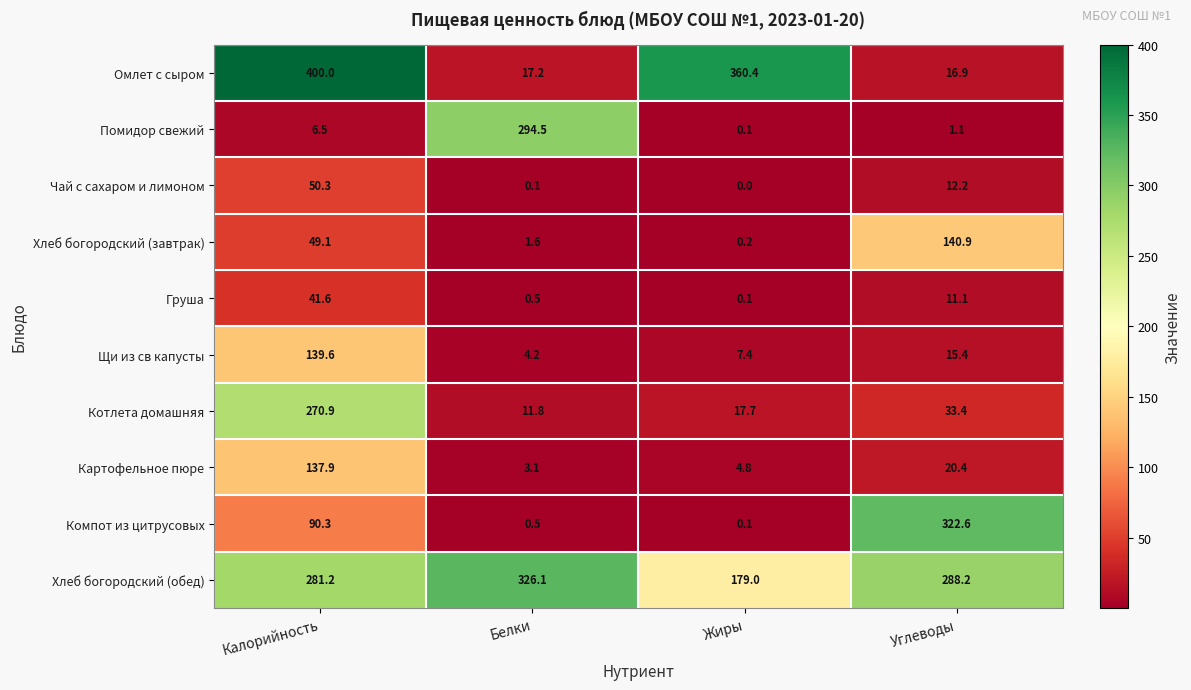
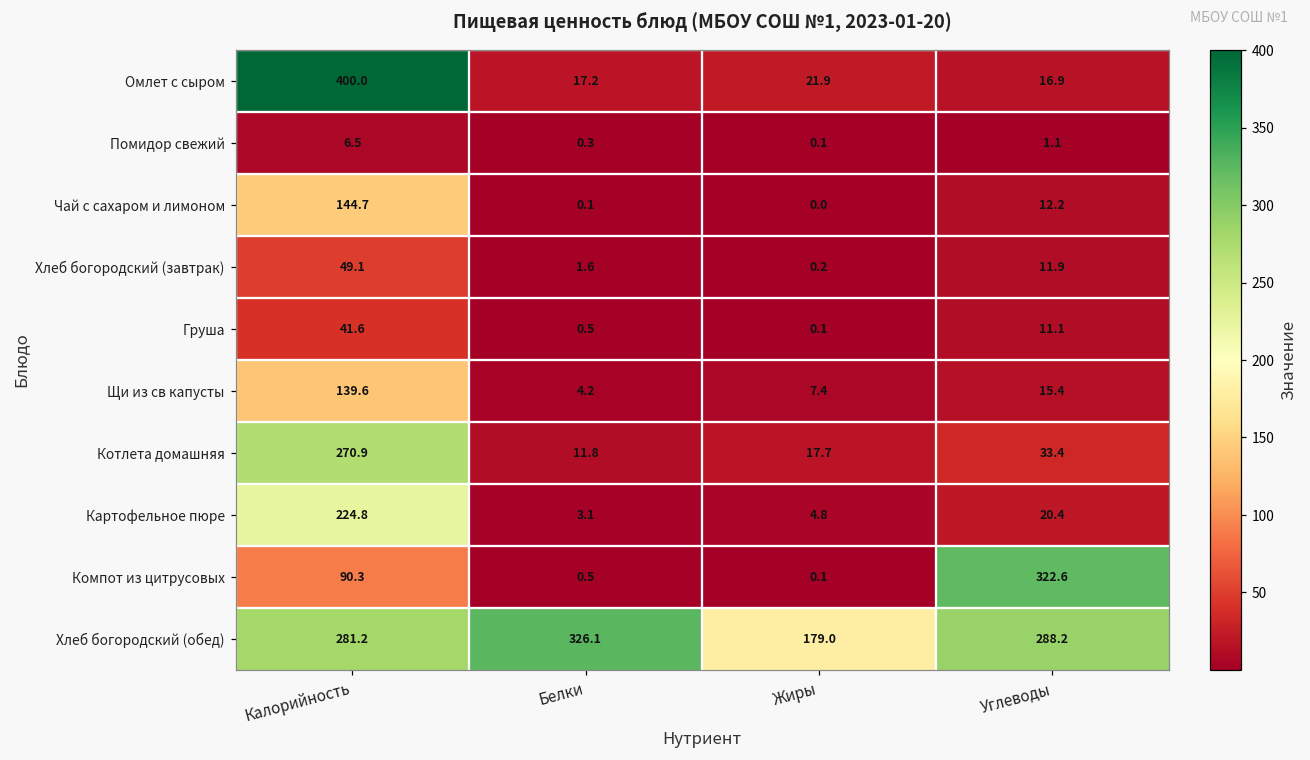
  {
    "Омлет с сыром": {
      "Калорийность": 400.0,
      "Белки": 17.2,
-     "Жиры": 360.4,
+     "Жиры": 21.9,
      "Углеводы": 16.9
    },
    "Помидор свежий": {
      "Калорийность": 6.5,
-     "Белки": 294.5,
+     "Белки": 0.3,
      "Жиры": 0.1,
      "Углеводы": 1.1
    },
    "Чай с сахаром и лимоном": {
-     "Калорийность": 50.3,
+     "Калорийность": 144.7,
      "Белки": 0.1,
      "Жиры": 0.0,
      "Углеводы": 12.2
    },
    "Хлеб богородский (завтрак)": {
      "Калорийность": 49.1,
      "Белки": 1.6,
      "Жиры": 0.2,
-     "Углеводы": 140.9
+     "Углеводы": 11.9
    },
    "Груша": {
      "Калорийность": 41.6,
      "Белки": 0.5,
      "Жиры": 0.1,
      "Углеводы": 11.1
    },
    "Щи из св капусты": {
      "Калорийность": 139.6,
      "Белки": 4.2,
      "Жиры": 7.4,
      "Углеводы": 15.4
    },
    "Котлета домашняя": {
      "Калорийность": 270.9,
      "Белки": 11.8,
      "Жиры": 17.7,
      "Углеводы": 33.4
    },
    "Картофельное пюре": {
-     "Калорийность": 137.9,
+     "Калорийность": 224.8,
      "Белки": 3.1,
      "Жиры": 4.8,
      "Углеводы": 20.4
    },
    "Компот из цитрусовых": {
      "Калорийность": 90.3,
      "Белки": 0.5,
      "Жиры": 0.1,
      "Углеводы": 322.6
    },
    "Хлеб богородский (обед)": {
      "Калорийность": 281.2,
      "Белки": 326.1,
      "Жиры": 179.0,
      "Углеводы": 288.2
    }
  }
